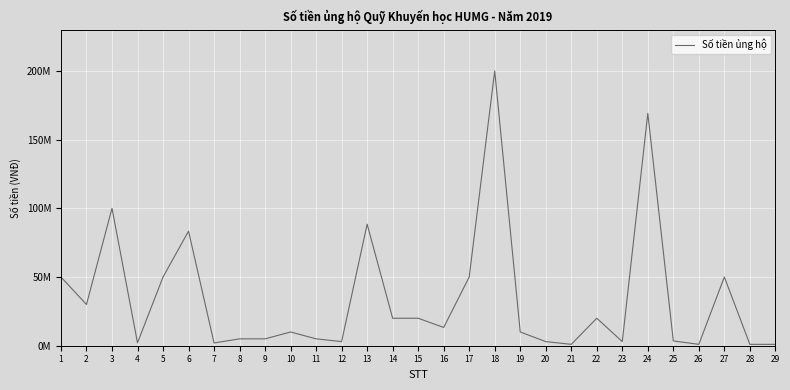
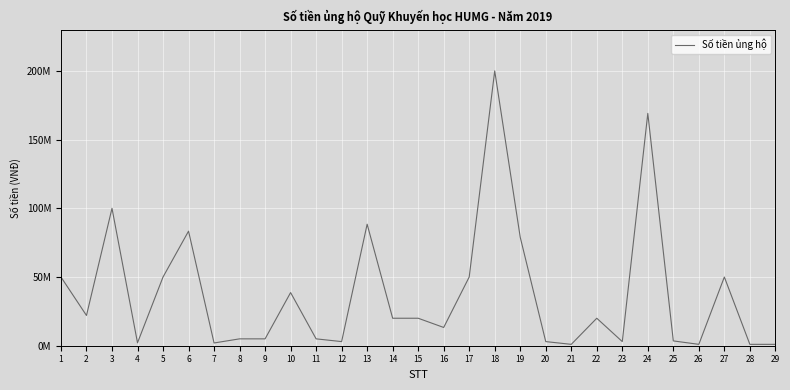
  {
    "1": 50000000,
-   "2": 30000000,
+   "2": 22000000,
    "3": 100000000,
    "4": 2000000,
    "5": 50000000,
    "6": 83000000,
    "7": 2000000,
    "8": 5000000,
    "9": 5000000,
-   "10": 10000000,
+   "10": 39000000,
    "11": 5000000,
    "12": 3000000,
    "13": 88000000,
    "14": 20000000,
    "15": 20000000,
    "16": 13000000,
    "17": 50000000,
    "18": 200000000,
-   "19": 10000000,
+   "19": 79000000,
    "20": 3000000,
    "21": 1000000,
    "22": 20000000,
    "23": 3000000,
    "24": 169000000,
    "25": 4000000,
    "26": 1000000,
    "27": 50000000,
    "28": 1000000,
    "29": 1000000
  }
